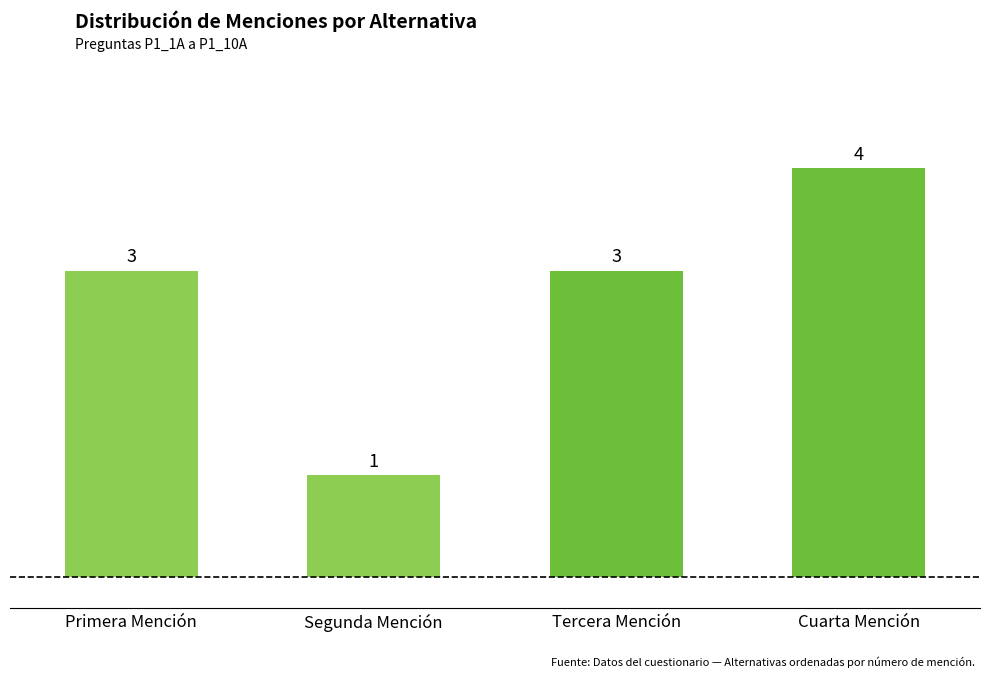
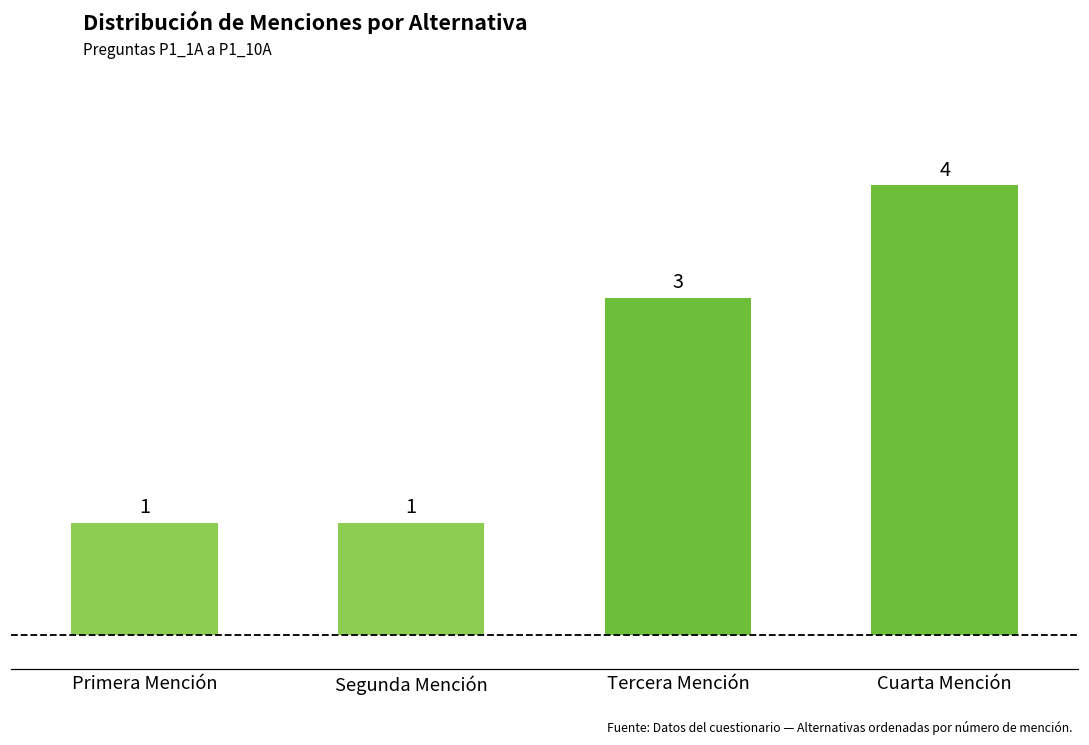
  {
-   "Primera Mención": 3,
+   "Primera Mención": 1,
    "Segunda Mención": 1,
    "Tercera Mención": 3,
    "Cuarta Mención": 4
  }
